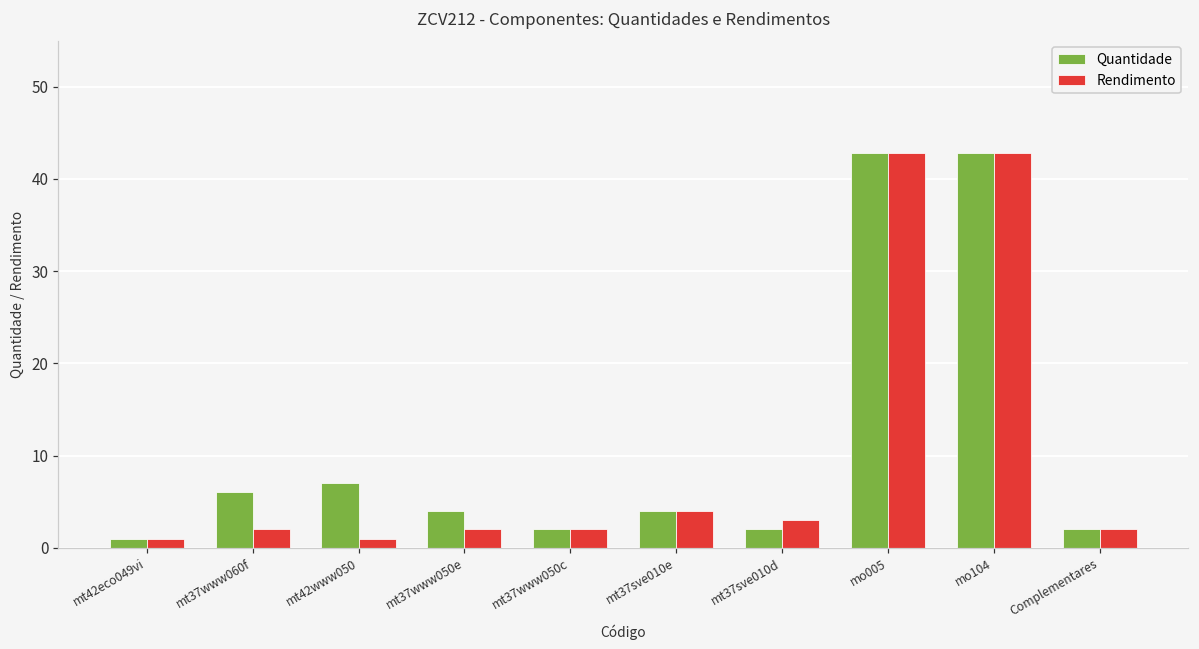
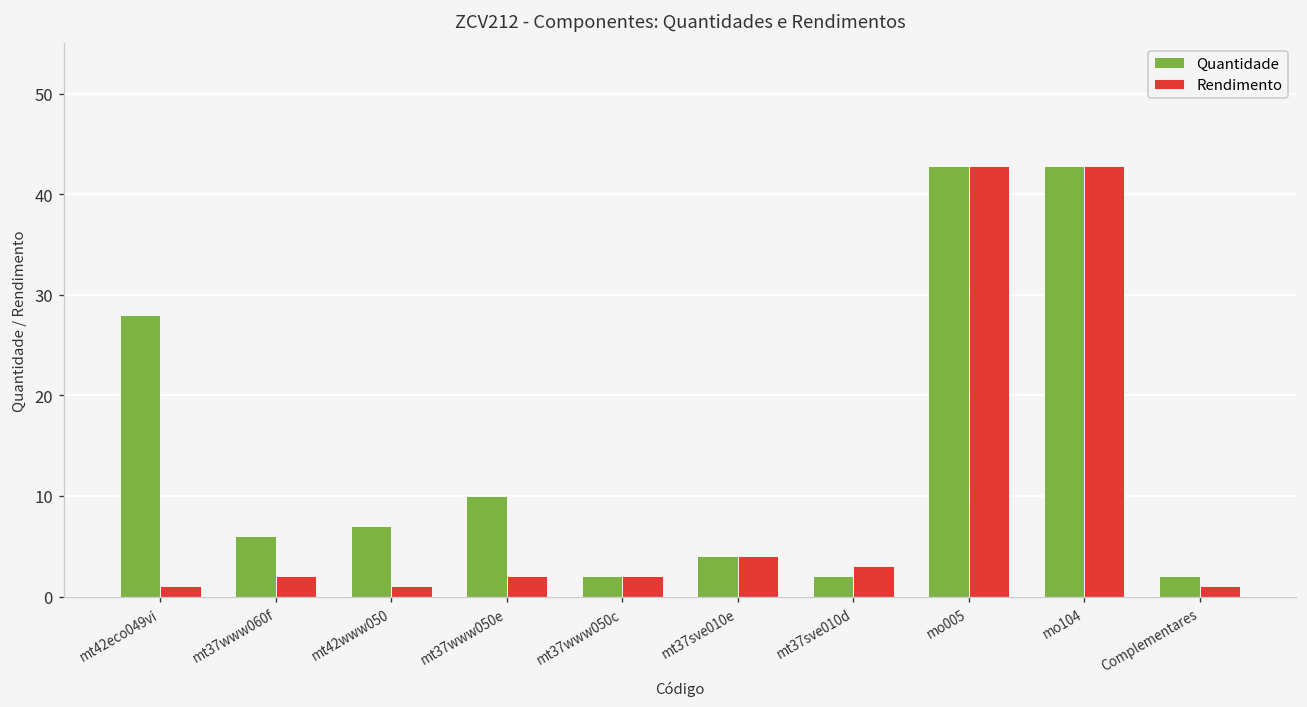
  {
    "Quantidade": {
-     "mt42eco049vi": 1,
+     "mt42eco049vi": 28,
      "mt37www060f": 6,
      "mt42www050": 7,
-     "mt37www050e": 4,
+     "mt37www050e": 10,
      "mt37www050c": 2,
      "mt37sve010e": 4,
      "mt37sve010d": 2,
      "mo005": 43,
      "mo104": 43,
      "Complementares": 2
    },
    "Rendimento": {
      "mt42eco049vi": 1,
      "mt37www060f": 2,
      "mt42www050": 1,
      "mt37www050e": 2,
      "mt37www050c": 2,
      "mt37sve010e": 4,
      "mt37sve010d": 3,
      "mo005": 43,
      "mo104": 43,
-     "Complementares": 2
+     "Complementares": 1
    }
  }
